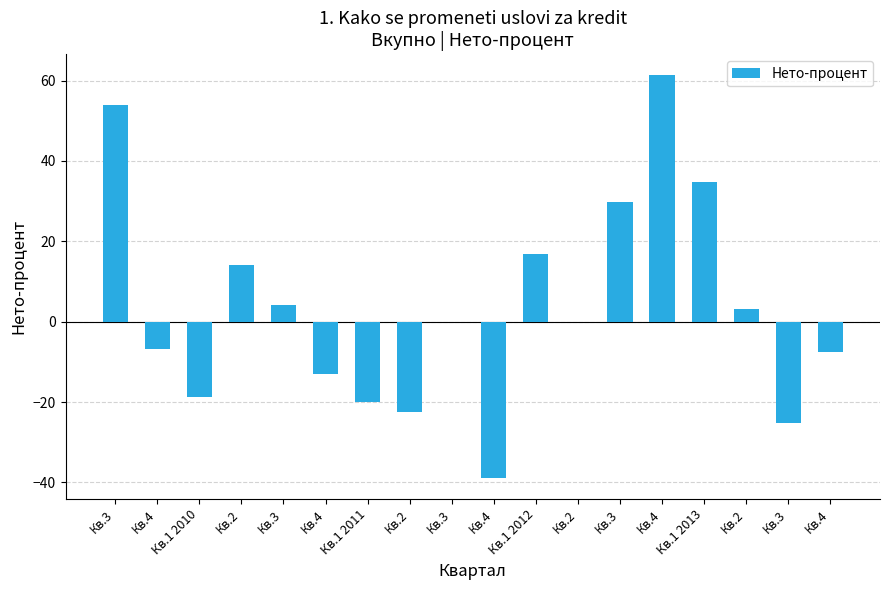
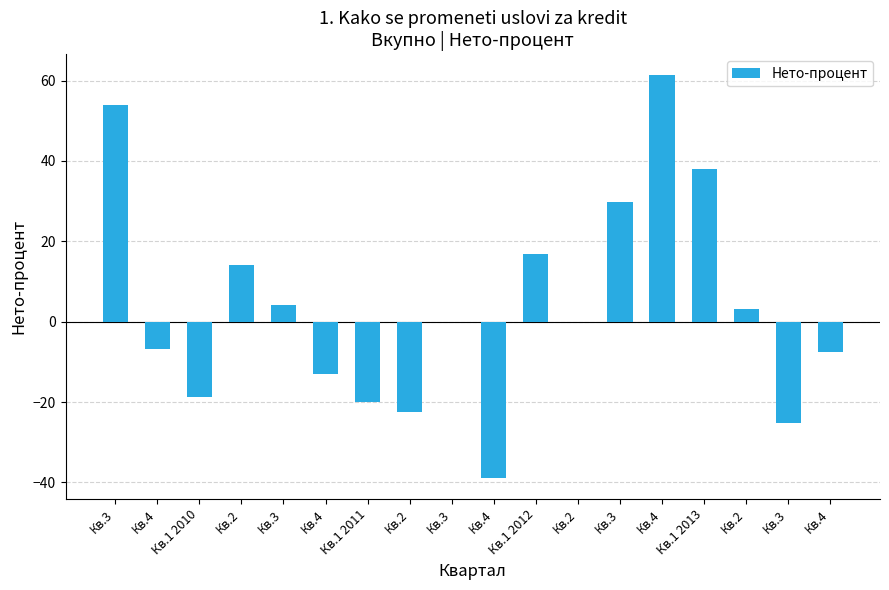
  {
    "Кв.1 2010": -19,
    "Кв.1 2011": -20,
    "Кв.1 2012": 17,
-   "Кв.1 2013": 35
+   "Кв.1 2013": 38
  }
